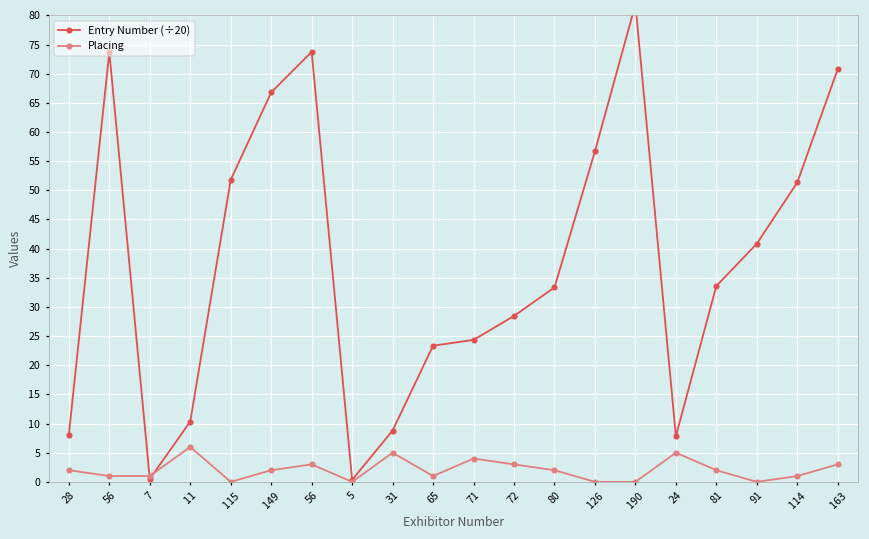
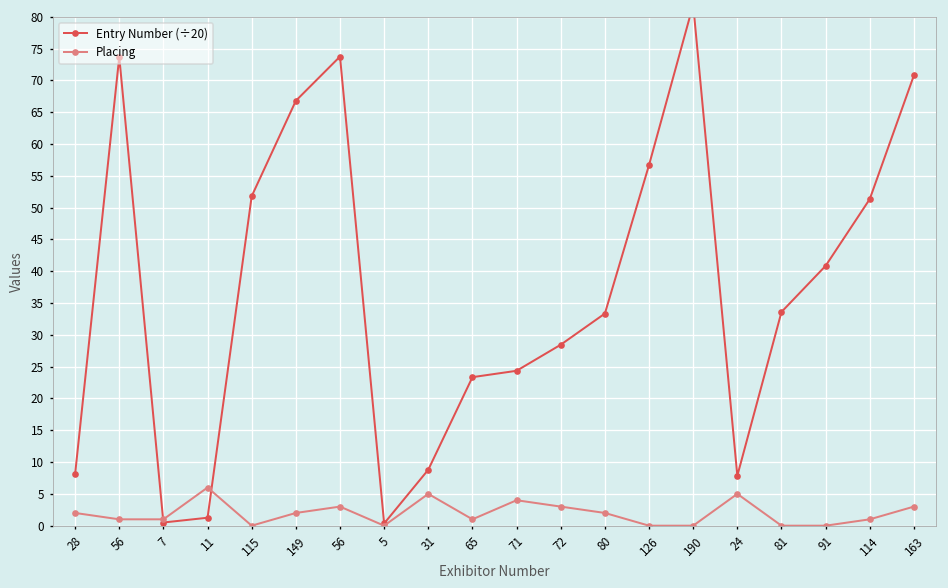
  {
    "Entry Number (÷20)": {
      "28": 8,
      "7": 1,
-     "11": 10,
+     "11": 1,
      "115": 52,
      "149": 67,
      "31": 9,
      "65": 23,
      "71": 24,
      "72": 28,
      "80": 33,
      "126": 57,
      "24": 8,
      "81": 34,
      "91": 41,
      "114": 51,
      "163": 71
    },
    "Placing": {
      "28": 2,
      "7": 1,
      "11": 6,
      "115": 0,
      "149": 2,
      "31": 5,
      "65": 1,
      "71": 4,
      "72": 3,
      "80": 2,
      "126": 0,
      "190": 0,
      "24": 5,
-     "81": 2,
+     "81": 0,
      "91": 0,
      "114": 1,
      "163": 3
    }
  }
